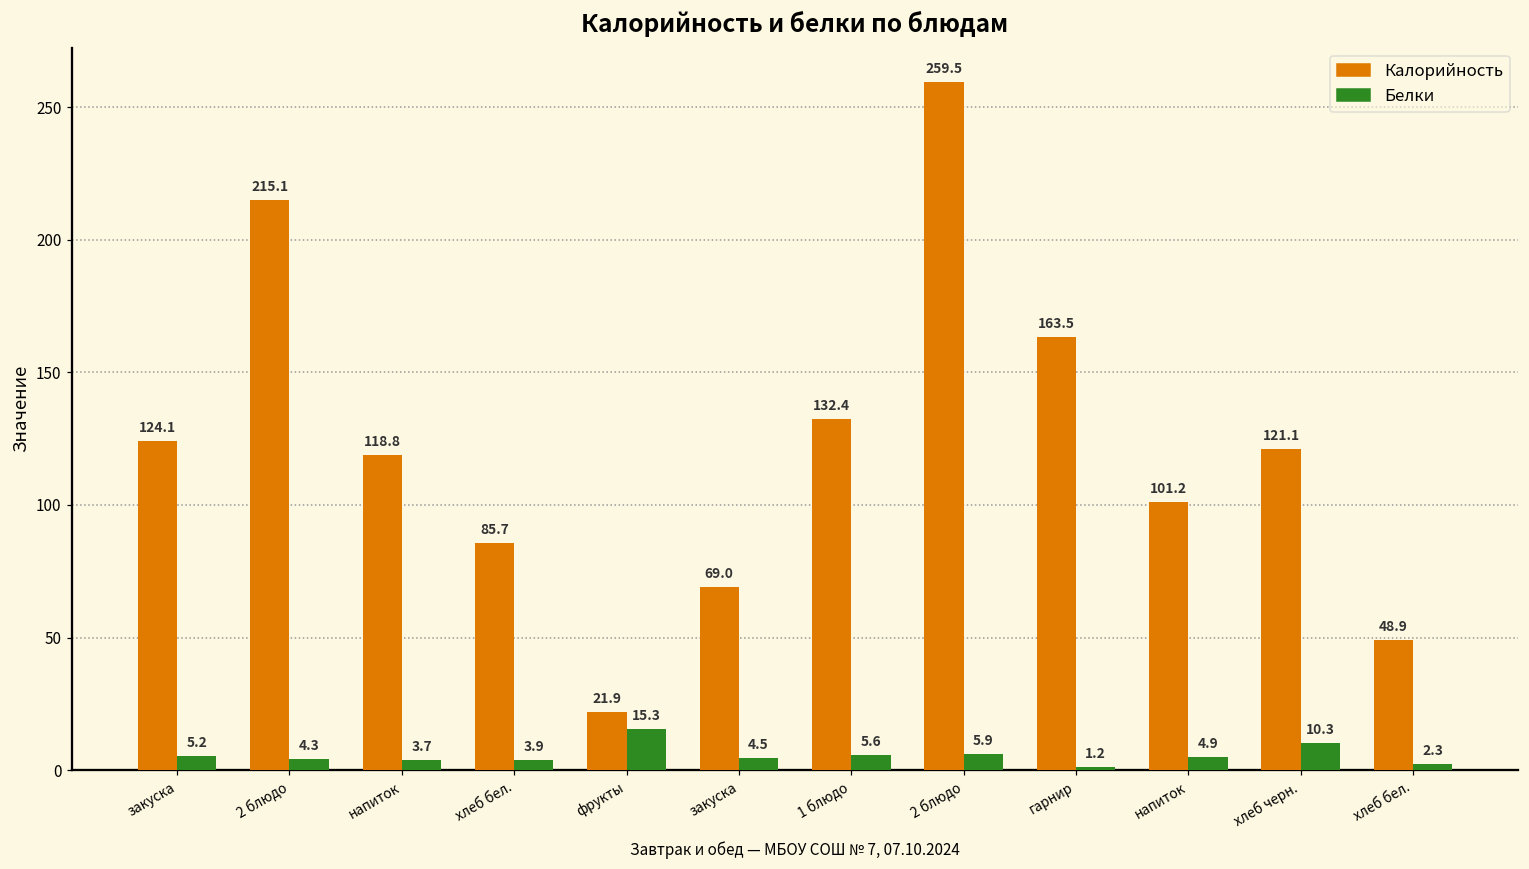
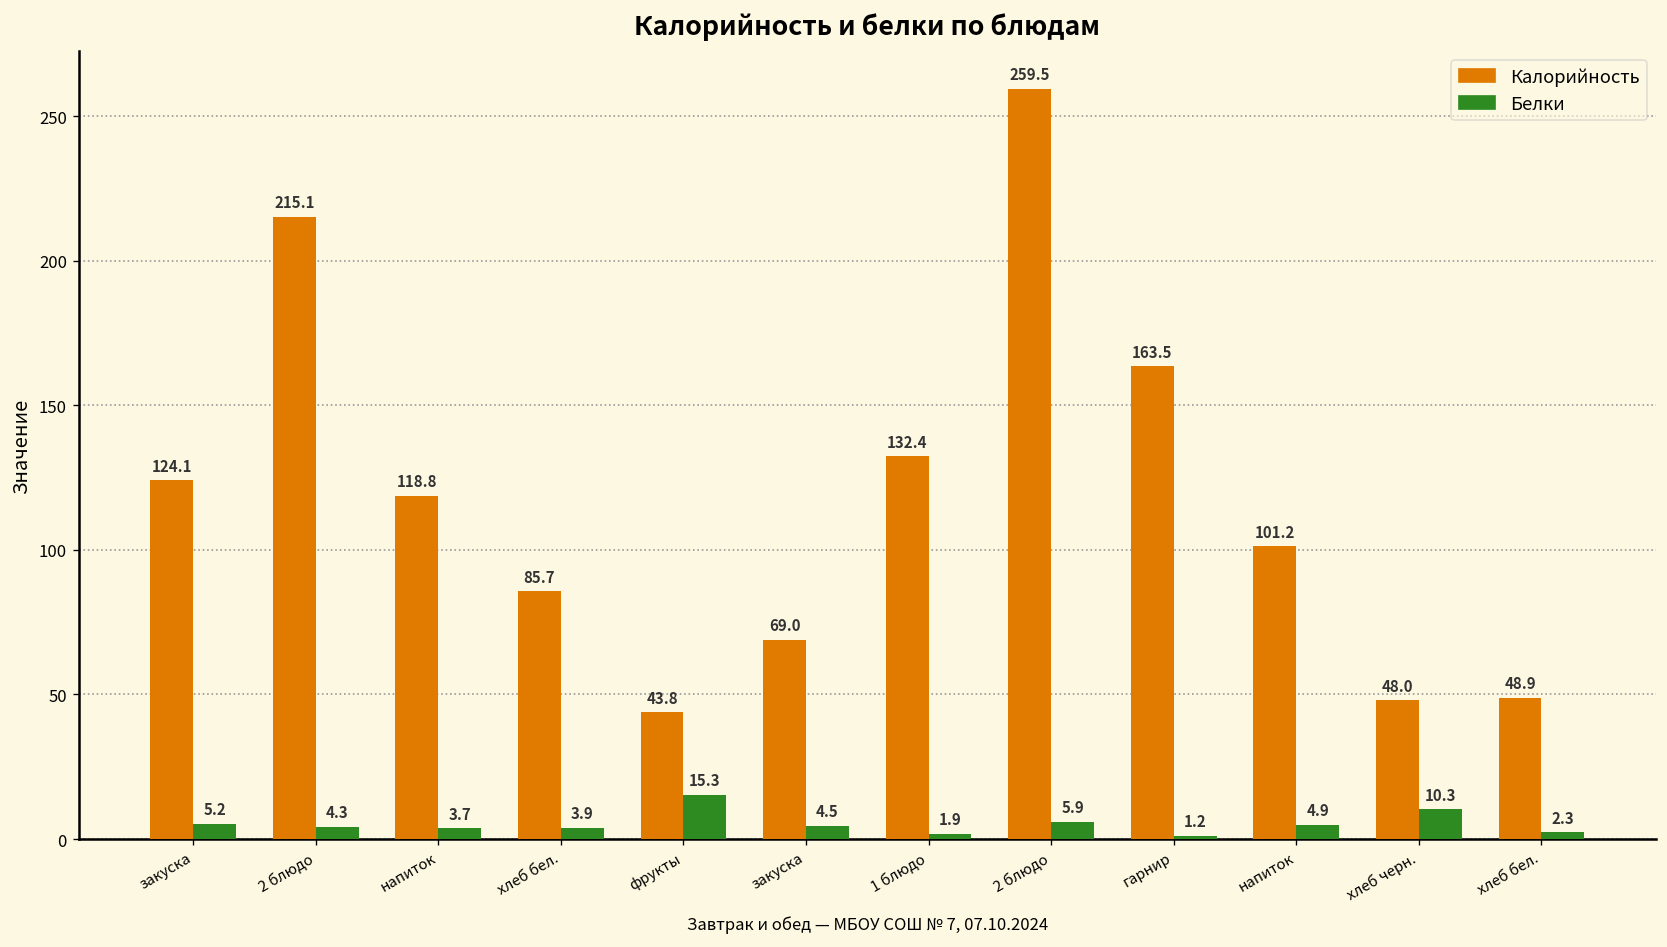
  {
    "Калорийность": {
-     "фрукты": 21.9,
+     "фрукты": 43.8,
      "1 блюдо": 132.4,
      "гарнир": 163.5,
-     "хлеб черн.": 121.1
+     "хлеб черн.": 48.0
    },
    "Белки": {
      "фрукты": 15.3,
-     "1 блюдо": 5.6,
+     "1 блюдо": 1.9,
      "гарнир": 1.2,
      "хлеб черн.": 10.3
    }
  }
